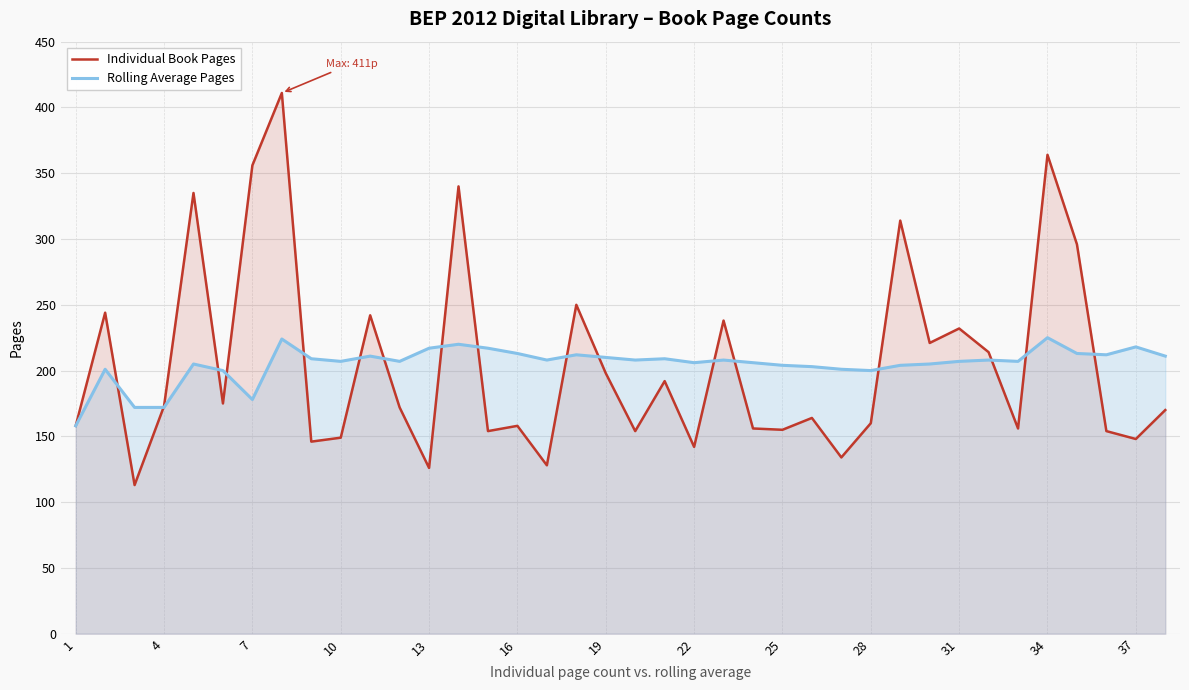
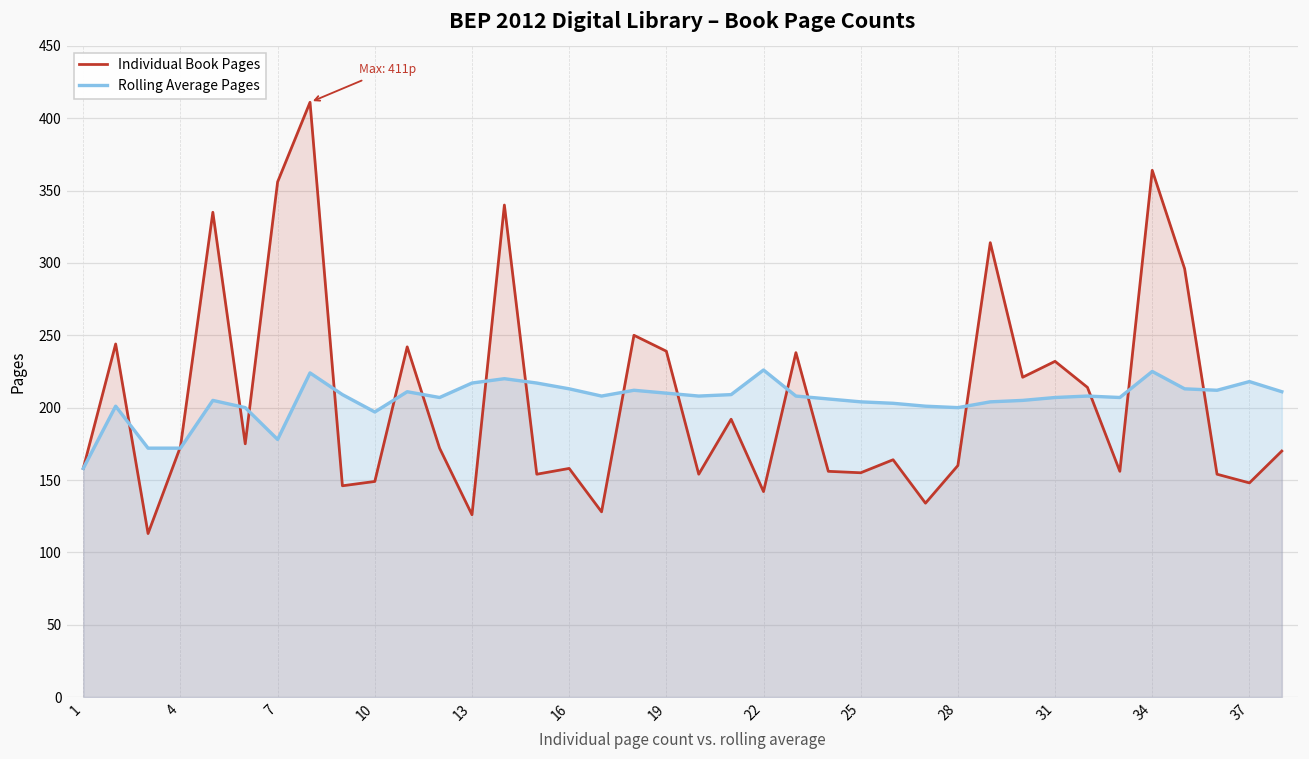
  {
    "Individual Book Pages": {
      "7": 356,
      "10": 149,
      "13": 126,
      "16": 158,
-     "19": 198,
+     "19": 239,
      "22": 142,
      "25": 155,
      "28": 160,
      "31": 232,
      "34": 364,
      "37": 148
    },
    "Rolling Average Pages": {
      "7": 178,
-     "10": 207,
+     "10": 197,
      "13": 217,
      "16": 213,
      "19": 210,
-     "22": 206,
+     "22": 226,
      "25": 204,
      "28": 200,
      "31": 207,
      "34": 225,
      "37": 218
    }
  }
